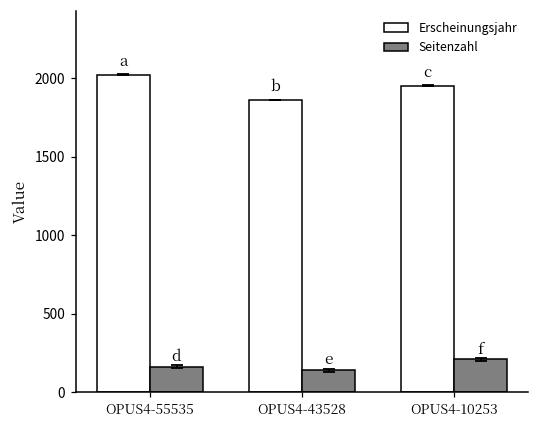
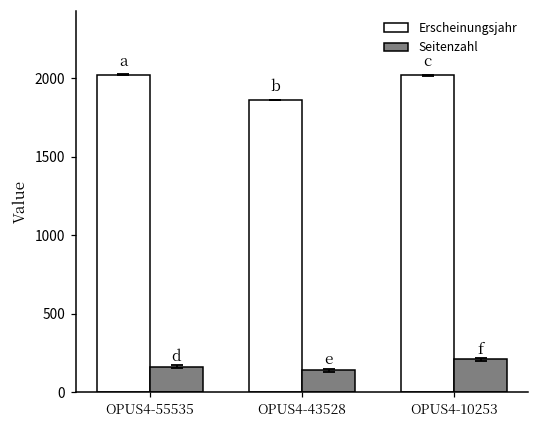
  {
    "Erscheinungsjahr": {
      "OPUS4-55535": 2020,
      "OPUS4-43528": 1860,
-     "OPUS4-10253": 1950
+     "OPUS4-10253": 2020
    },
    "Seitenzahl": {
      "OPUS4-55535": 160,
      "OPUS4-43528": 140,
      "OPUS4-10253": 210
    }
  }
